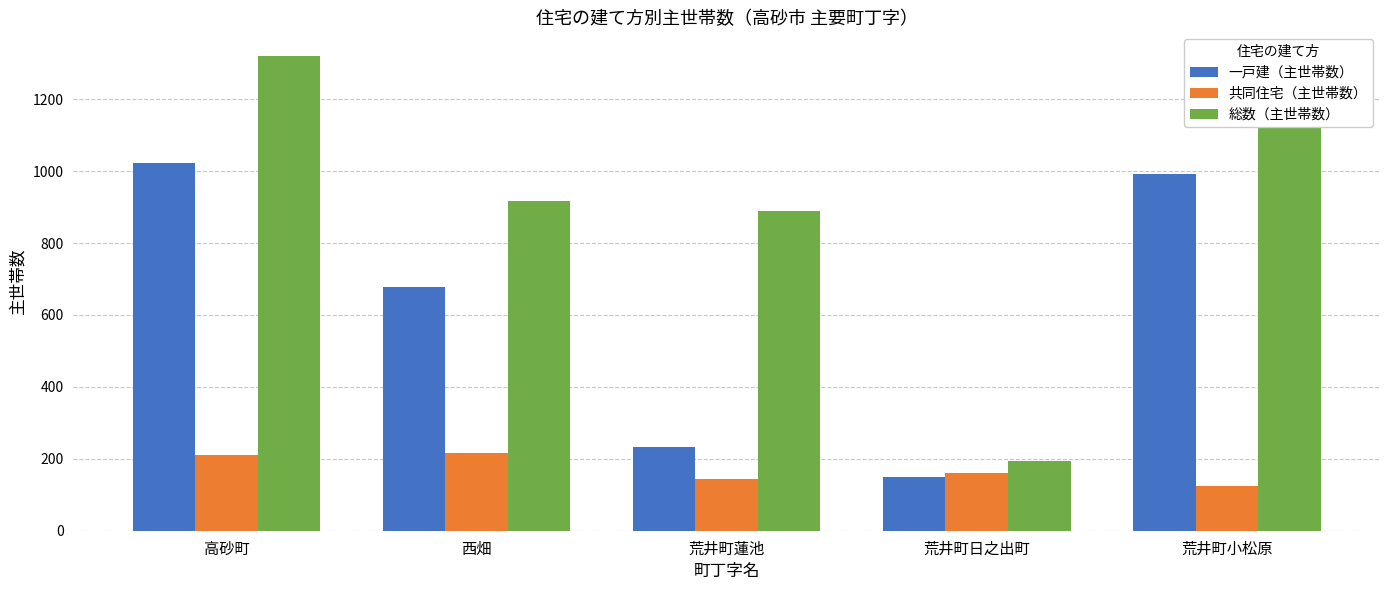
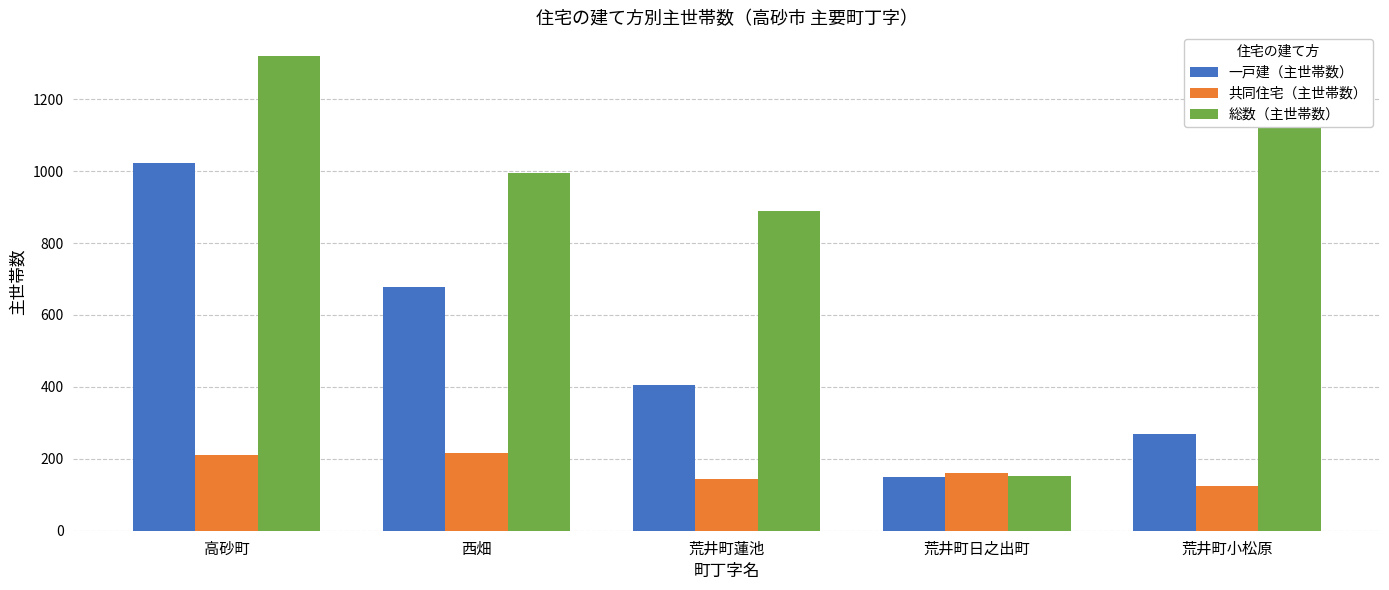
  {
    "一戸建（主世帯数）": {
      "高砂町": 1020,
      "西畑": 680,
-     "荒井町蓮池": 230,
+     "荒井町蓮池": 400,
      "荒井町日之出町": 150,
-     "荒井町小松原": 990
+     "荒井町小松原": 270
    },
    "共同住宅（主世帯数）": {
      "高砂町": 210,
      "西畑": 220,
      "荒井町蓮池": 140,
      "荒井町日之出町": 160,
      "荒井町小松原": 130
    },
    "総数（主世帯数）": {
      "高砂町": 1320,
-     "西畑": 920,
+     "西畑": 1000,
      "荒井町蓮池": 890,
-     "荒井町日之出町": 190
+     "荒井町日之出町": 150
    }
  }
